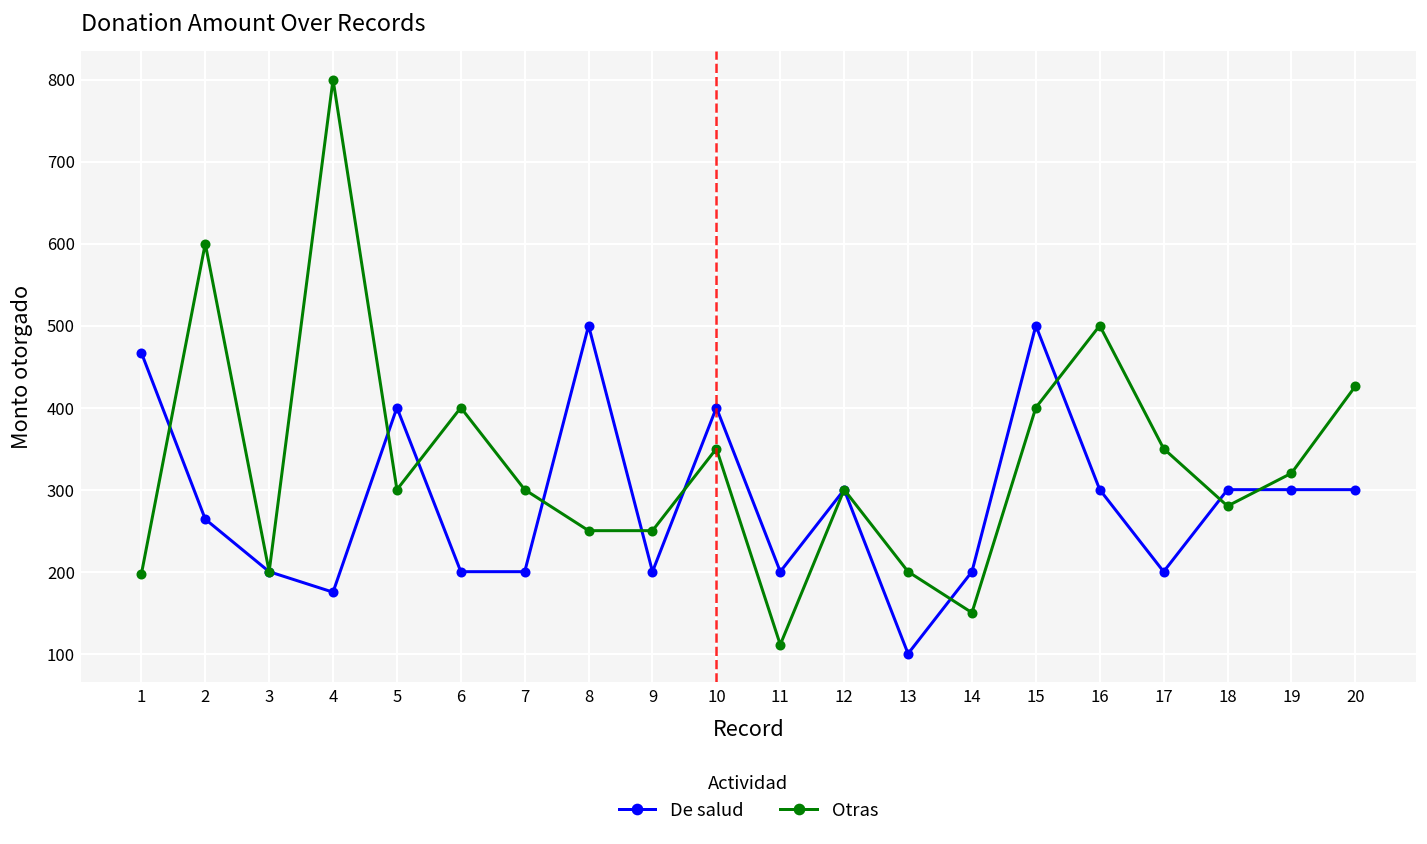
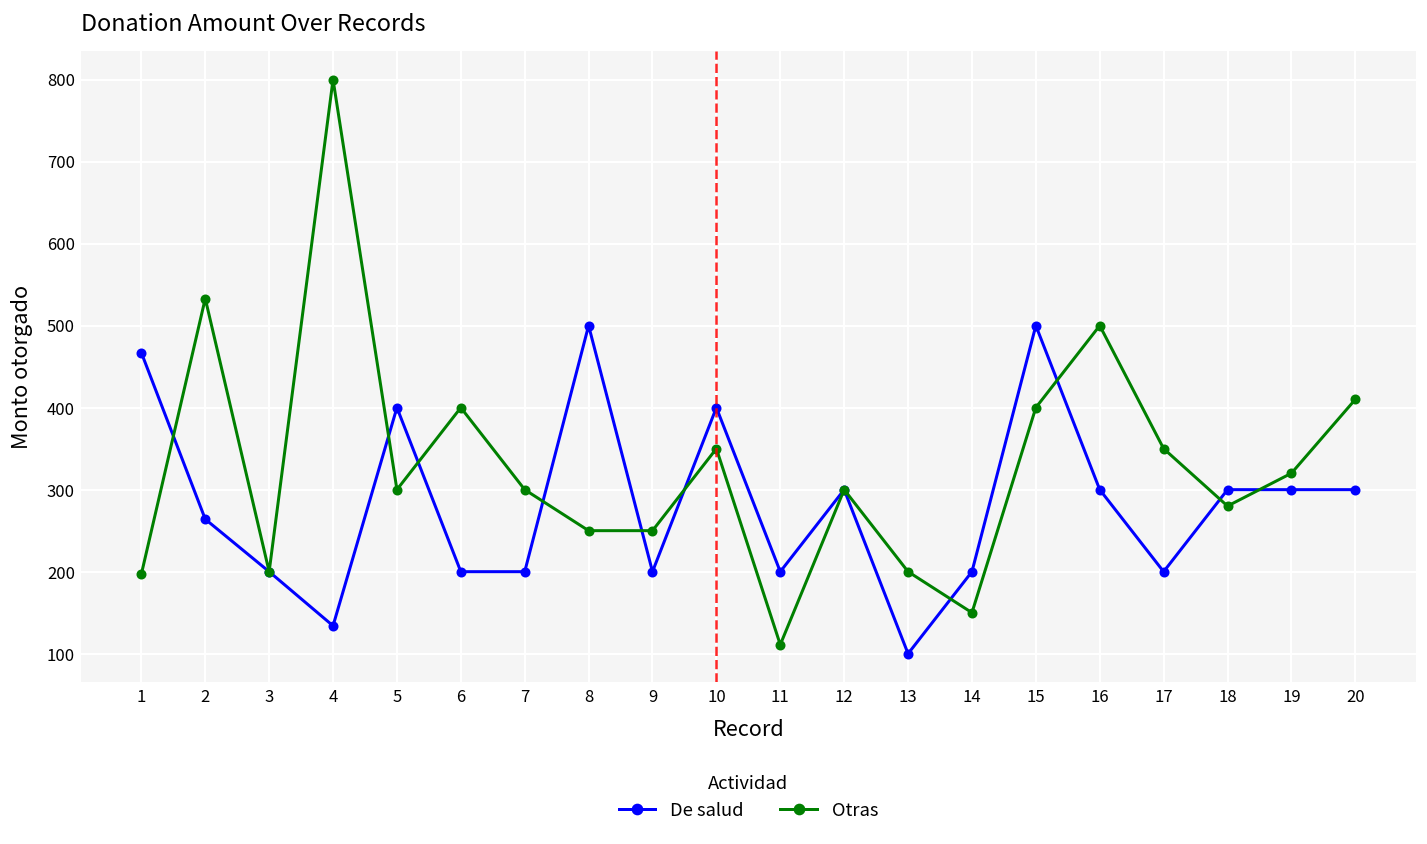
  {
    "De salud": {
      "1": 470,
      "2": 260,
-     "4": 180,
+     "4": 130,
      "5": 400,
      "6": 200,
      "7": 200,
      "8": 500,
      "9": 200,
      "10": 400,
      "11": 200,
      "13": 100,
      "14": 200,
      "15": 500,
      "16": 300,
      "17": 200,
      "18": 300,
      "19": 300,
      "20": 300
    },
    "Otras": {
      "1": 200,
-     "2": 600,
+     "2": 530,
      "4": 800,
      "5": 300,
      "6": 400,
      "7": 300,
      "8": 250,
      "9": 250,
      "10": 350,
      "11": 110,
      "13": 200,
      "14": 150,
      "15": 400,
      "16": 500,
      "17": 350,
      "18": 280,
      "19": 320,
-     "20": 430
+     "20": 410
    }
  }
